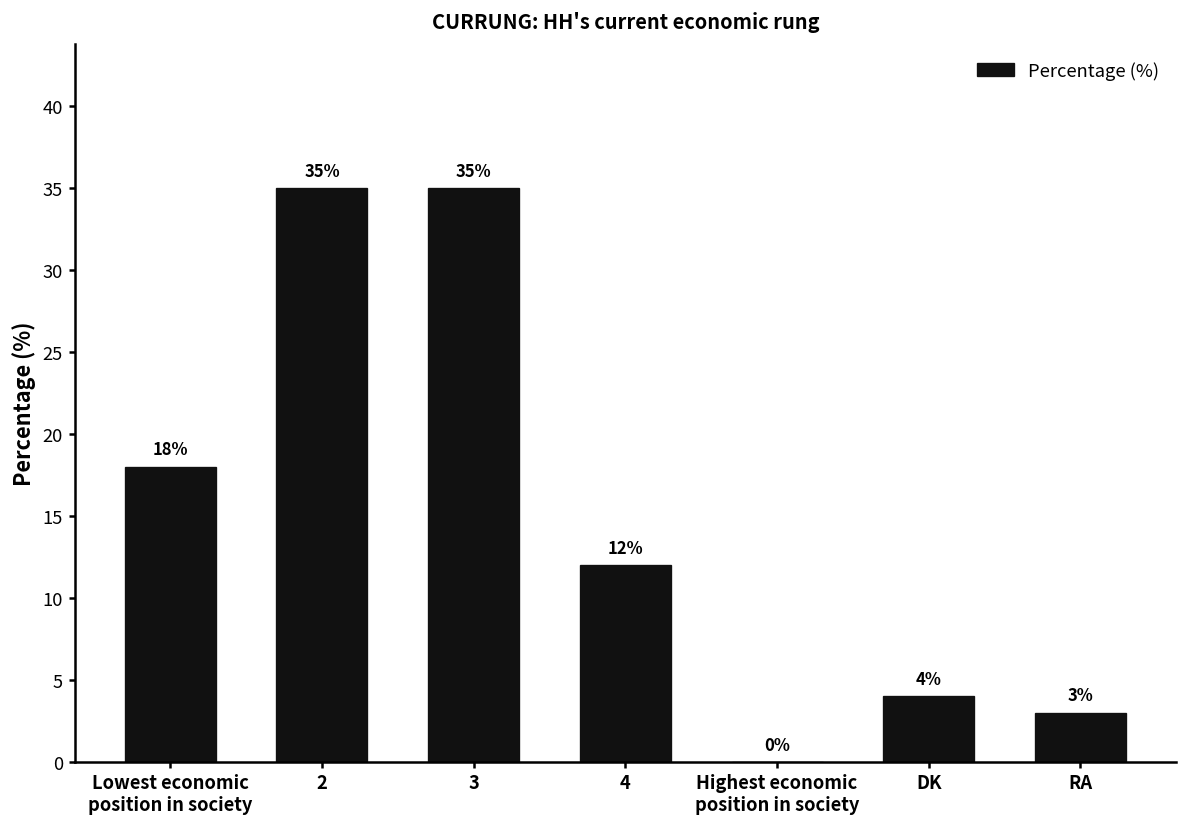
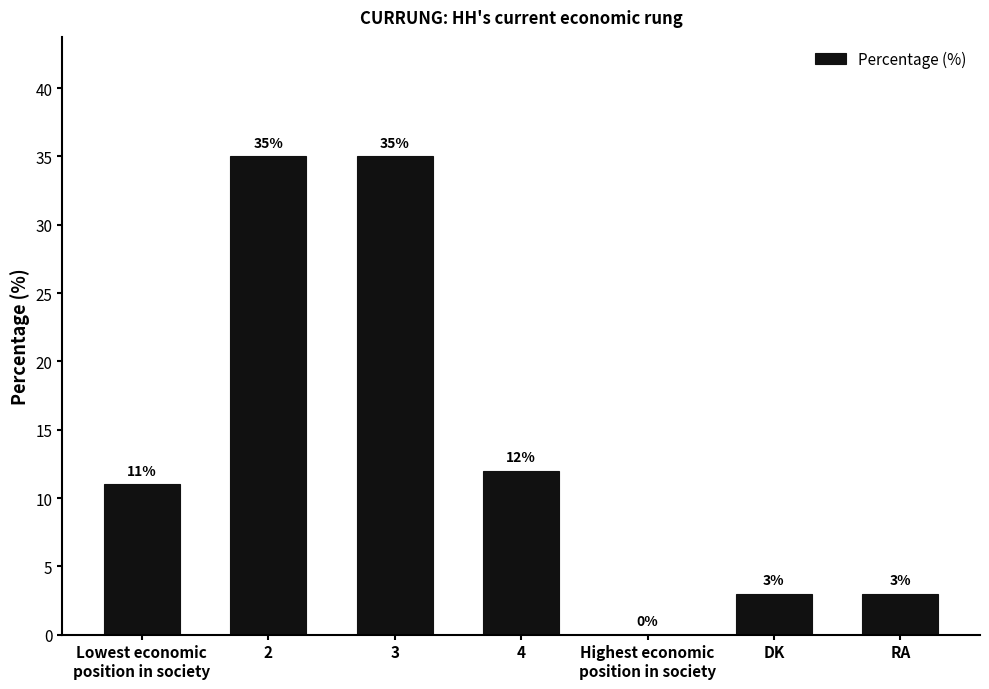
  {
-   "Lowest economic position in society": "18%",
+   "Lowest economic position in society": "11%",
    "2": "35%",
    "3": "35%",
    "4": "12%",
    "Highest economic position in society": "0%",
-   "DK": "4%",
+   "DK": "3%",
    "RA": "3%"
  }
